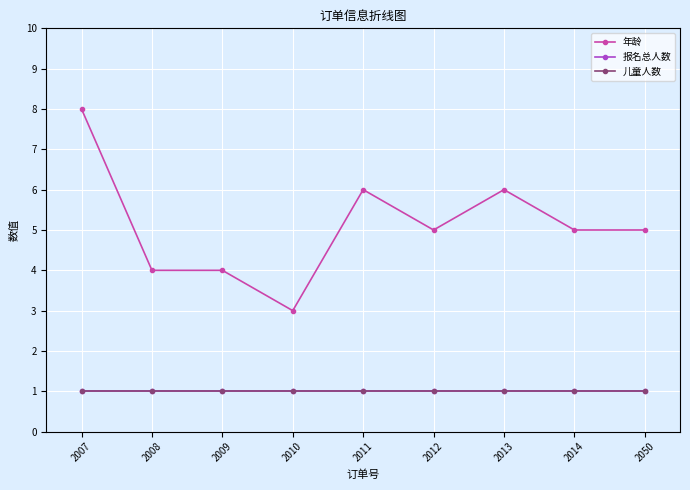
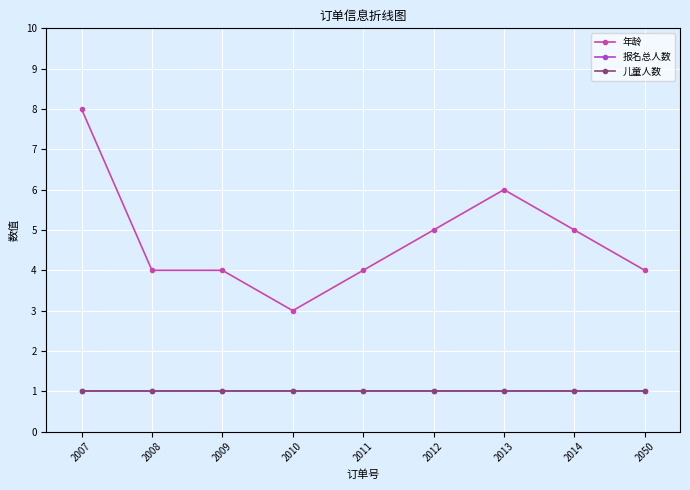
  {
    "年龄": {
      "2007": 8,
      "2008": 4,
      "2009": 4,
      "2010": 3,
-     "2011": 6,
+     "2011": 4,
      "2012": 5,
      "2013": 6,
      "2014": 5,
-     "2050": 5
+     "2050": 4
    },
    "儿童人数": {
      "2007": 1,
      "2008": 1,
      "2009": 1,
      "2010": 1,
      "2011": 1,
      "2012": 1,
      "2013": 1,
      "2014": 1,
      "2050": 1
    }
  }
